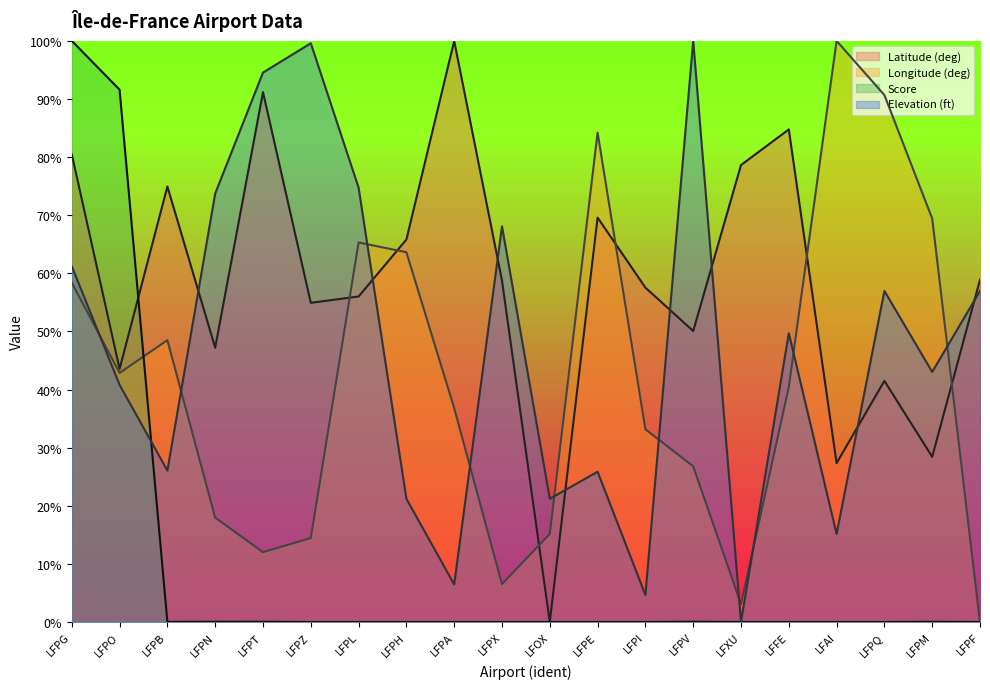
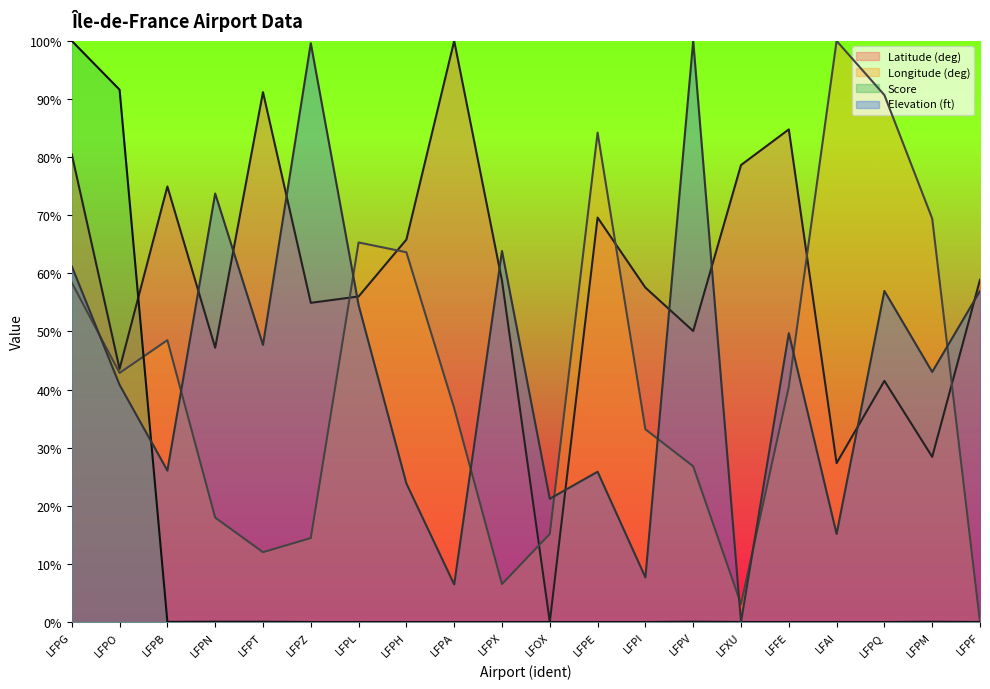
  {
    "Score": {
      "LFPG": "100%",
      "LFPO": "92%",
      "LFPB": "0%",
      "LFPN": "0%",
      "LFPT": "0%",
      "LFPZ": "0%",
      "LFPL": "0%",
      "LFPH": "0%",
      "LFPA": "0%",
      "LFPX": "0%",
      "LFPE": "0%",
      "LFPI": "0%",
      "LFPV": "0%",
      "LFFE": "0%",
      "LFAI": "0%",
      "LFPQ": "0%",
      "LFPM": "0%"
    },
    "Elevation (ft)": {
      "LFPG": "61%",
      "LFPO": "41%",
      "LFPB": "26%",
      "LFPN": "74%",
-     "LFPT": "95%",
+     "LFPT": "48%",
      "LFPZ": "100%",
-     "LFPL": "75%",
-     "LFPH": "21%",
+     "LFPL": "55%",
+     "LFPH": "24%",
      "LFPA": "6%",
-     "LFPX": "68%",
+     "LFPX": "64%",
      "LFOX": "21%",
      "LFPE": "26%",
-     "LFPI": "5%",
+     "LFPI": "8%",
      "LFPV": "100%",
      "LFFE": "50%",
      "LFAI": "15%",
      "LFPQ": "57%",
      "LFPM": "43%",
      "LFPF": "57%"
    }
  }
